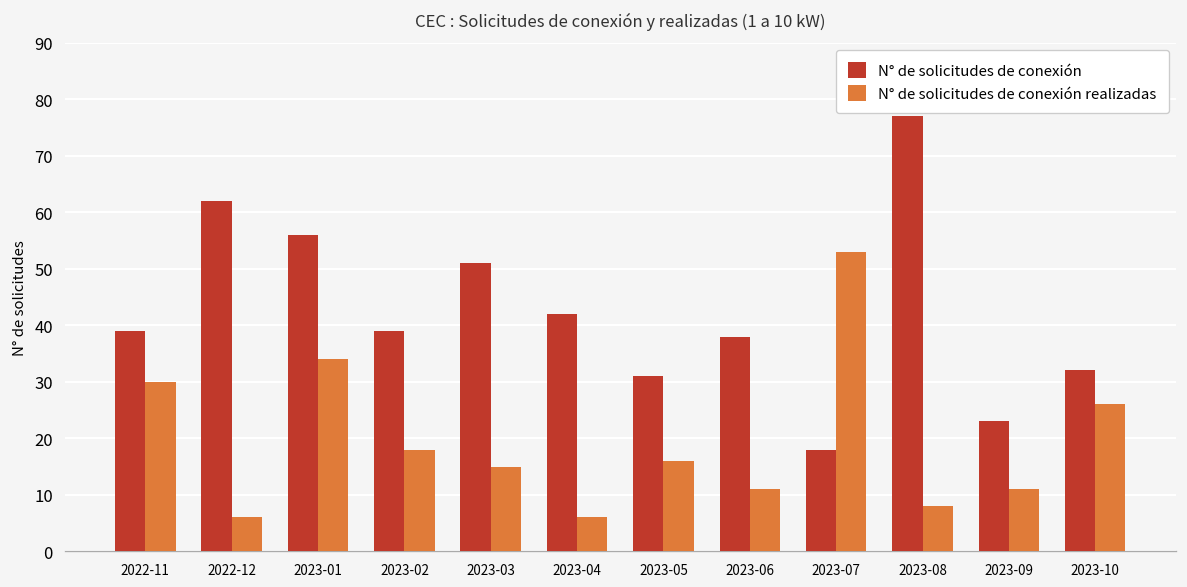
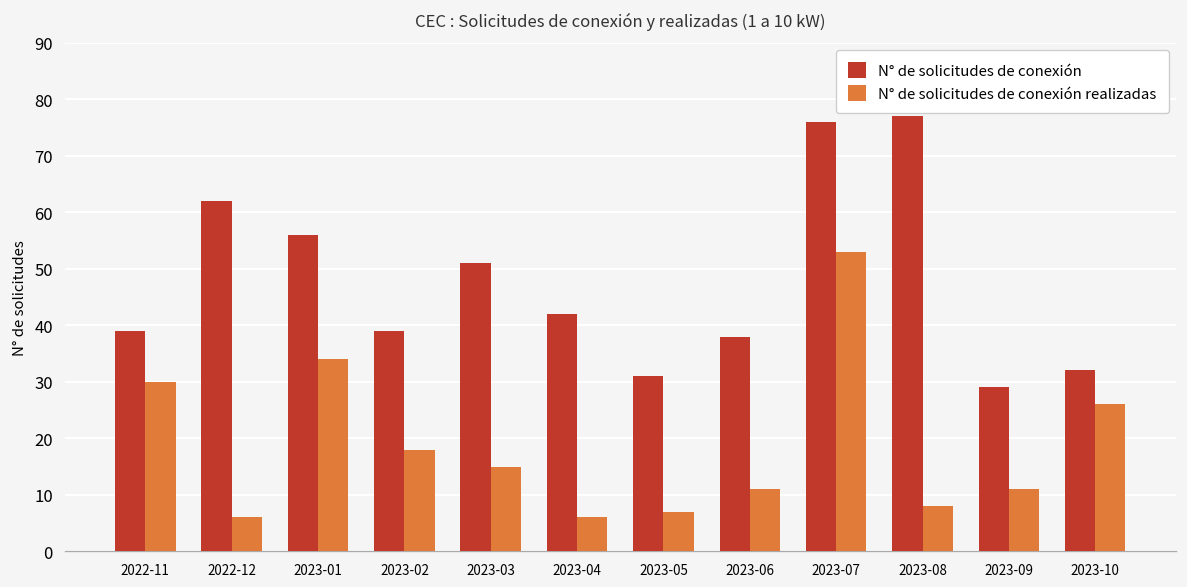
  {
    "N° de solicitudes de conexión": {
      "2022-11": 39,
      "2022-12": 62,
      "2023-01": 56,
      "2023-02": 39,
      "2023-03": 51,
      "2023-04": 42,
      "2023-05": 31,
      "2023-06": 38,
-     "2023-07": 18,
+     "2023-07": 76,
      "2023-08": 77,
-     "2023-09": 23,
+     "2023-09": 29,
      "2023-10": 32
    },
    "N° de solicitudes de conexión realizadas": {
      "2022-11": 30,
      "2022-12": 6,
      "2023-01": 34,
      "2023-02": 18,
      "2023-03": 15,
      "2023-04": 6,
-     "2023-05": 16,
+     "2023-05": 7,
      "2023-06": 11,
      "2023-07": 53,
      "2023-08": 8,
      "2023-09": 11,
      "2023-10": 26
    }
  }
